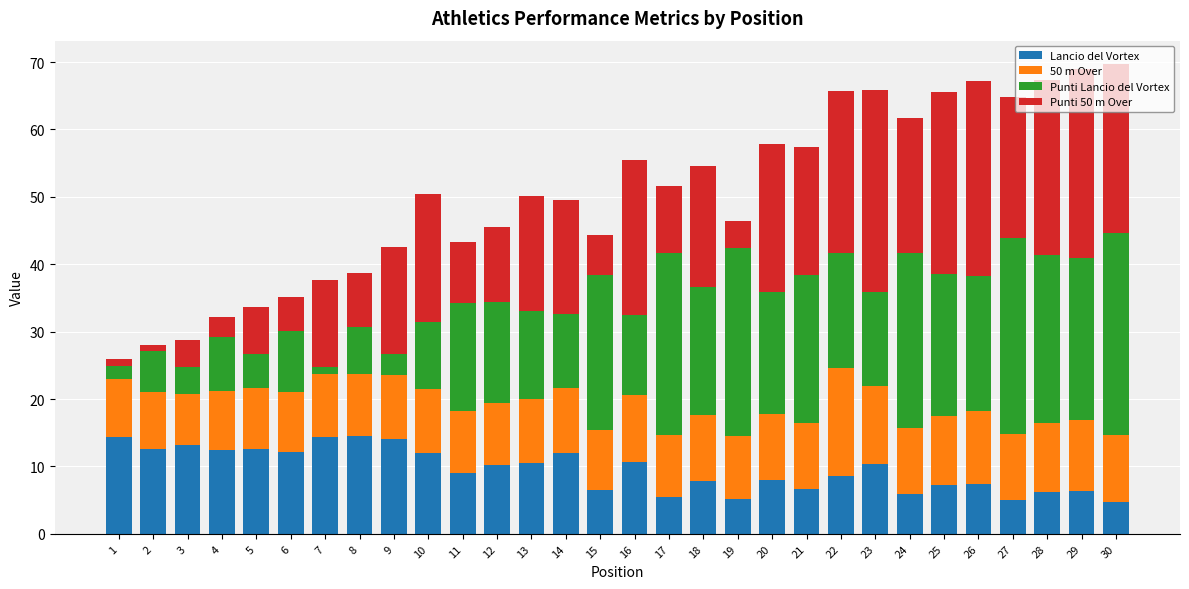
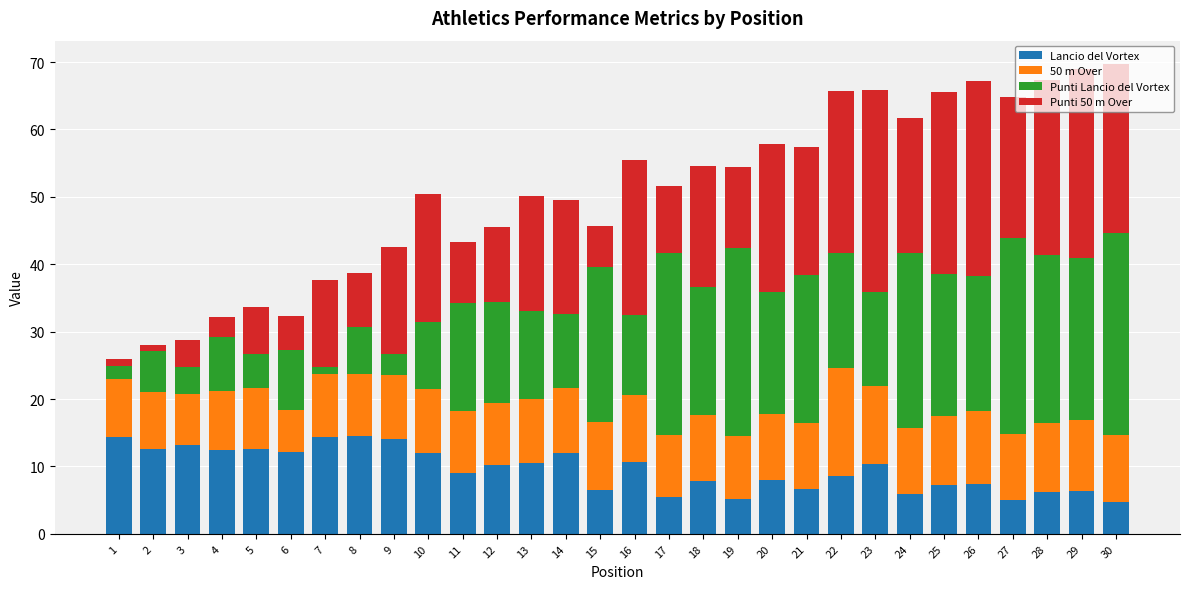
  {
    "Lancio del Vortex": {
      "1": 14,
      "2": 13,
      "3": 13,
      "4": 12,
      "5": 13,
      "6": 12,
      "7": 14,
      "8": 15,
      "9": 14,
      "10": 12,
      "11": 9,
      "12": 10,
      "13": 11,
      "14": 12,
      "15": 6,
      "16": 11,
      "17": 5,
      "18": 8,
      "19": 5,
      "20": 8,
      "21": 7,
      "22": 9,
      "23": 10,
      "24": 6,
      "25": 7,
      "26": 7,
      "27": 5,
      "28": 6,
      "29": 6,
      "30": 5
    },
    "50 m Over": {
      "1": 9,
      "2": 9,
      "3": 7,
      "4": 9,
      "5": 9,
-     "6": 9,
+     "6": 6,
      "7": 9,
      "8": 9,
      "9": 10,
      "10": 9,
      "11": 9,
      "12": 9,
      "13": 10,
      "14": 10,
-     "15": 9,
+     "15": 10,
      "16": 10,
      "17": 9,
      "18": 10,
      "19": 9,
      "20": 10,
      "21": 10,
      "22": 16,
      "23": 11,
      "24": 10,
      "25": 10,
      "26": 11,
      "27": 10,
      "28": 10,
      "29": 11,
      "30": 10
    },
    "Punti Lancio del Vortex": {
      "1": 2,
      "2": 6,
      "3": 4,
      "4": 8,
      "5": 5,
      "6": 9,
      "7": 1,
      "8": 7,
      "9": 3,
      "10": 10,
      "11": 16,
      "12": 15,
      "13": 13,
      "14": 11,
      "15": 23,
      "16": 12,
      "17": 27,
      "18": 19,
      "19": 28,
      "20": 18,
      "21": 22,
      "22": 17,
      "23": 14,
      "24": 26,
      "25": 21,
      "26": 20,
      "27": 29,
      "28": 25,
      "29": 24,
      "30": 30
    },
    "Punti 50 m Over": {
      "1": 1,
      "2": 1,
      "3": 4,
      "4": 3,
      "5": 7,
      "6": 5,
      "7": 13,
      "8": 8,
      "9": 16,
      "10": 19,
      "11": 9,
      "12": 11,
      "13": 17,
      "14": 17,
      "15": 6,
      "16": 23,
      "17": 10,
      "18": 18,
-     "19": 4,
+     "19": 12,
      "20": 22,
      "21": 19,
      "22": 24,
      "23": 30,
      "24": 20,
      "25": 27,
      "26": 29,
      "27": 21
    }
  }
